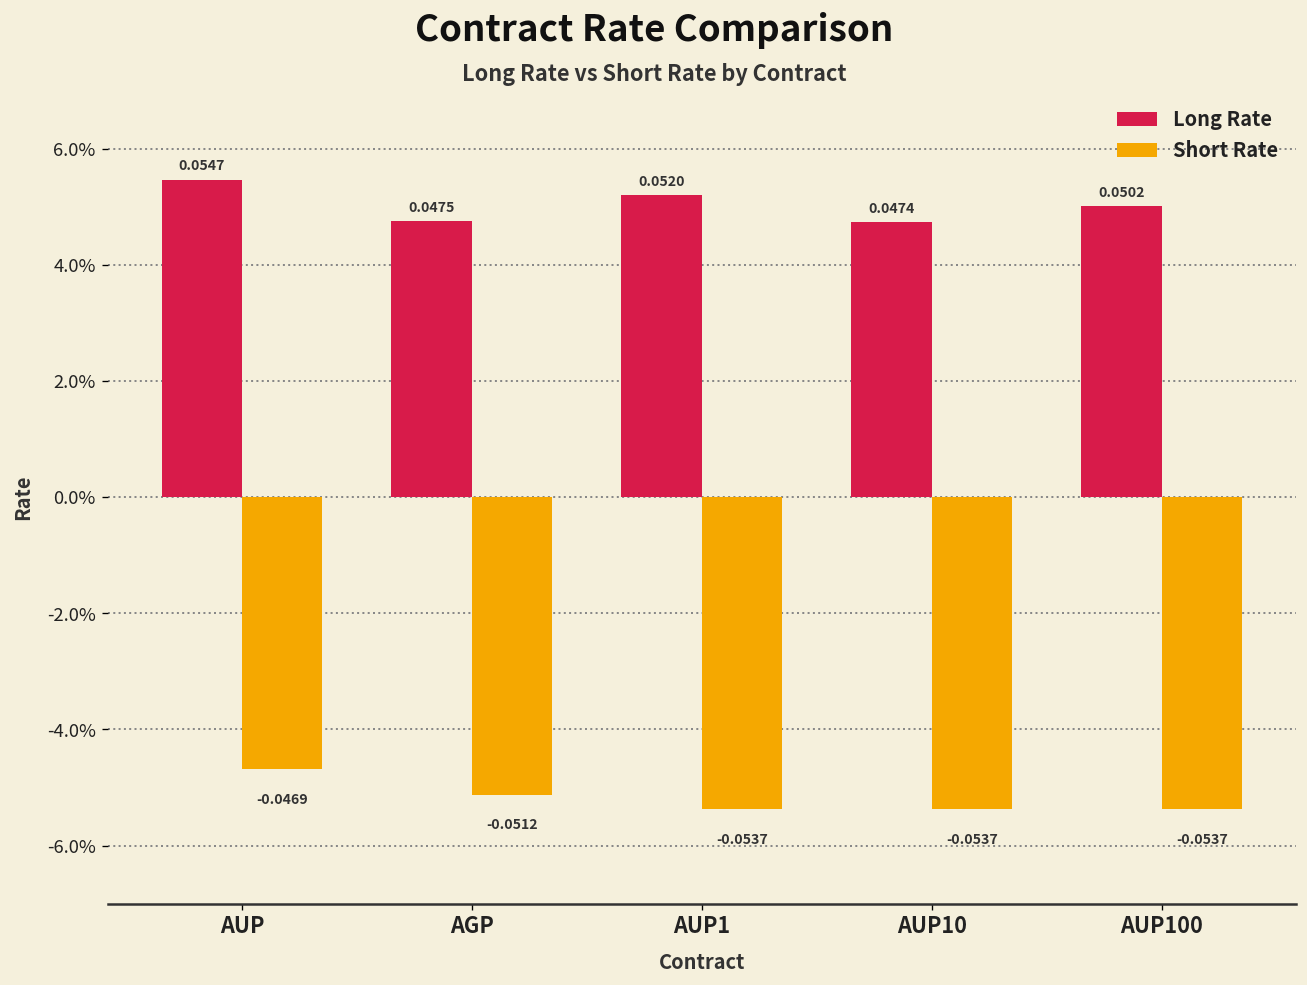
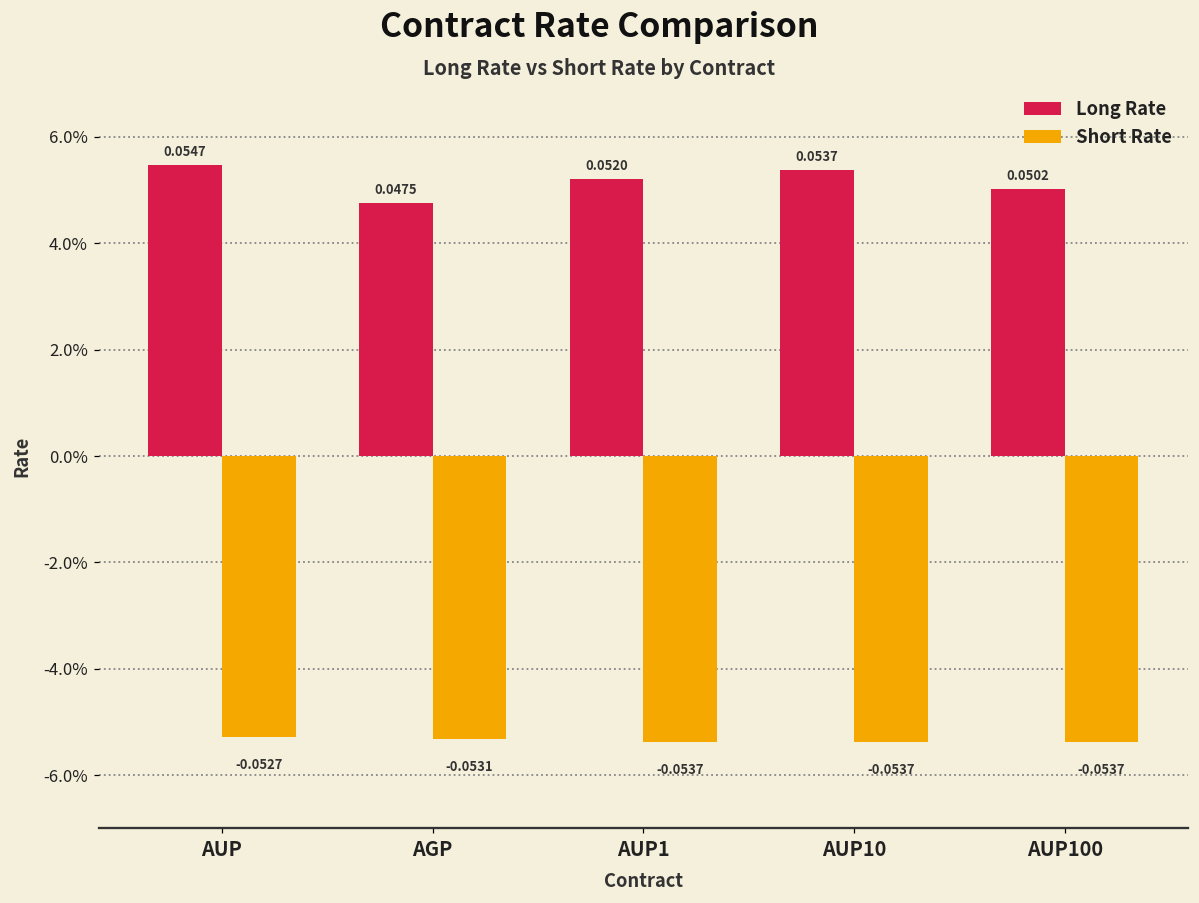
  {
    "Long Rate": {
      "AUP": 0.0547,
      "AGP": 0.0475,
      "AUP1": 0.0520,
-     "AUP10": 0.0474,
+     "AUP10": 0.0537,
      "AUP100": 0.0502
    },
    "Short Rate": {
-     "AUP": -0.0469,
-     "AGP": -0.0512,
+     "AUP": -0.0527,
+     "AGP": -0.0531,
      "AUP1": -0.0537,
      "AUP10": -0.0537,
      "AUP100": -0.0537
    }
  }
